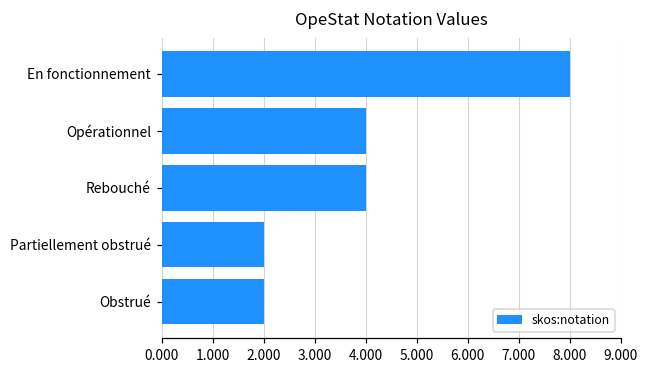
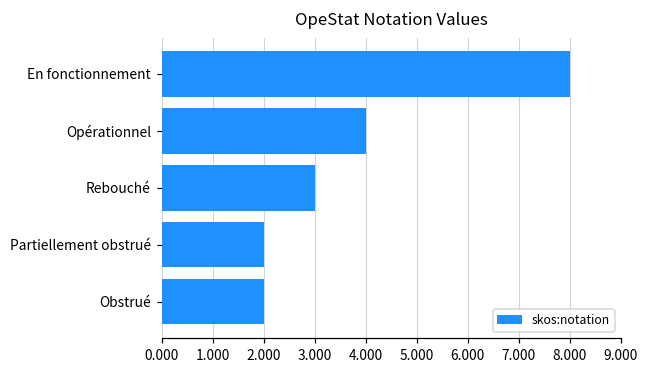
  {
    "En fonctionnement": 8,
    "Opérationnel": 4,
-   "Rebouché": 4,
+   "Rebouché": 3,
    "Partiellement obstrué": 2,
    "Obstrué": 2
  }
